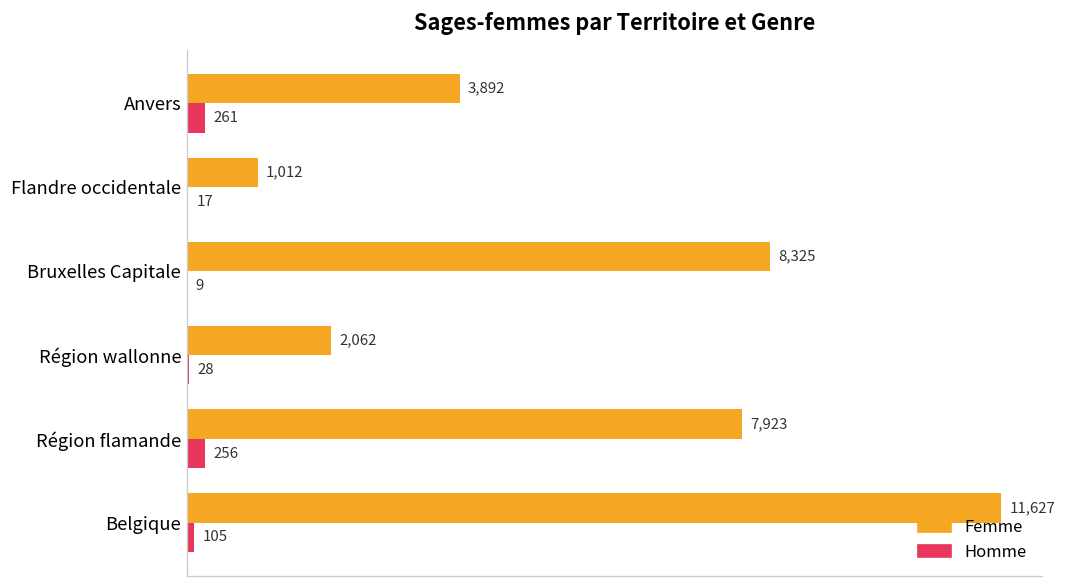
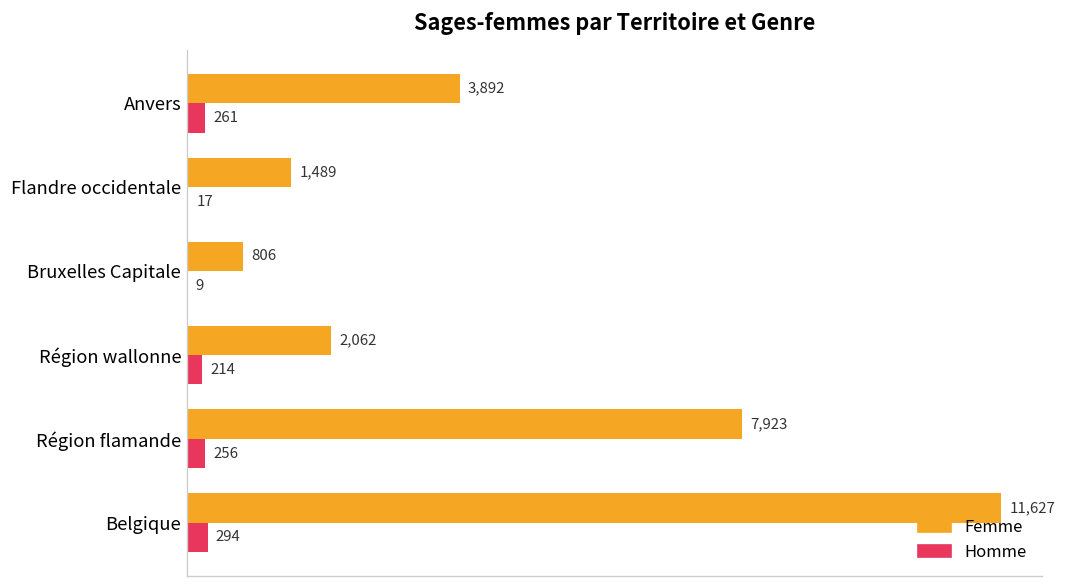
  {
    "Femme": {
      "Anvers": "3,892",
-     "Flandre occidentale": "1,012",
-     "Bruxelles Capitale": "8,325",
+     "Flandre occidentale": "1,489",
+     "Bruxelles Capitale": "806",
      "Région wallonne": "2,062",
      "Région flamande": "7,923",
      "Belgique": "11,627"
    },
    "Homme": {
      "Anvers": "261",
      "Flandre occidentale": "17",
      "Bruxelles Capitale": "9",
-     "Région wallonne": "28",
+     "Région wallonne": "214",
      "Région flamande": "256",
-     "Belgique": "105"
+     "Belgique": "294"
    }
  }
